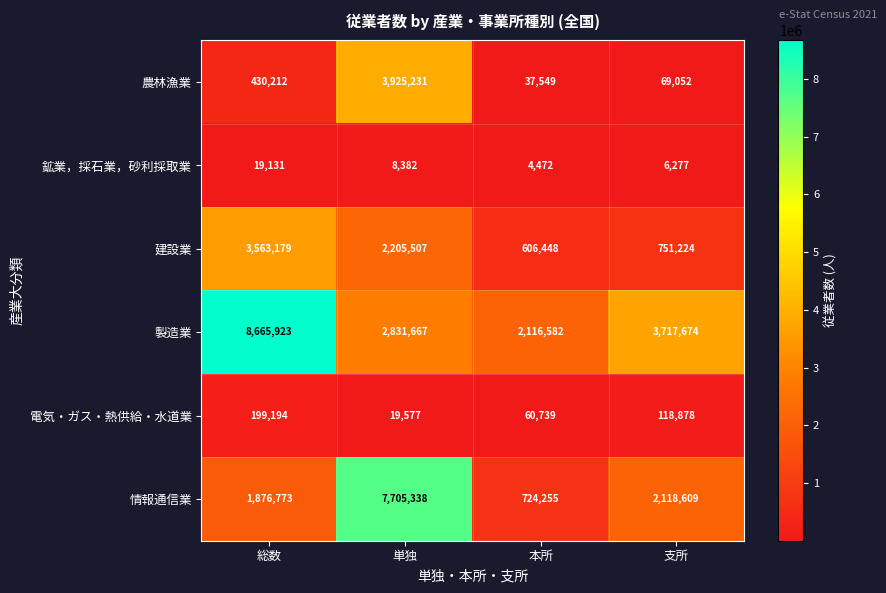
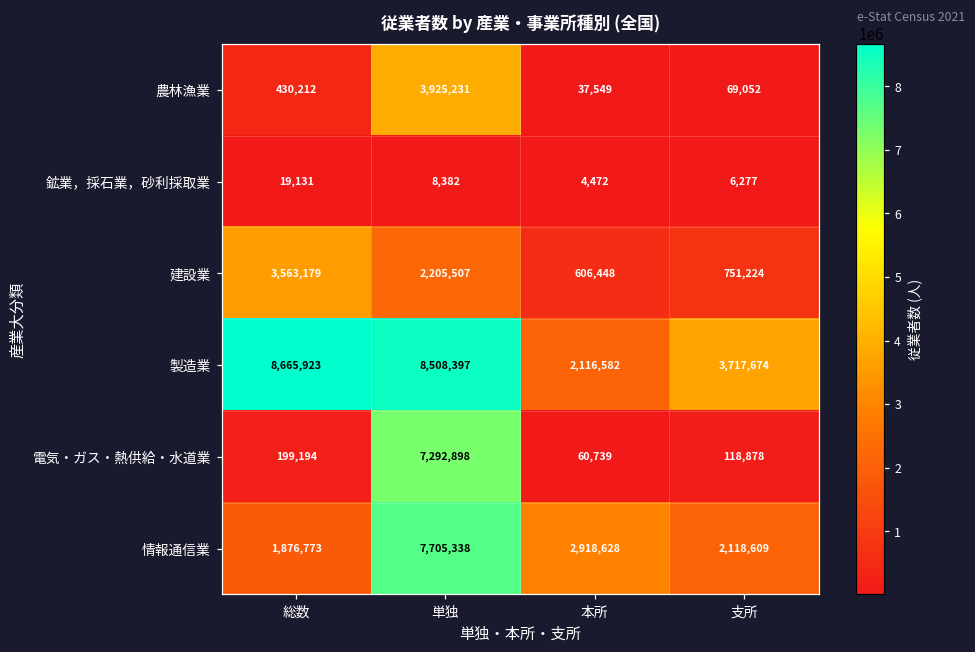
  {
    "農林漁業": {
      "総数": "430,212",
      "単独": "3,925,231",
      "本所": "37,549",
      "支所": "69,052"
    },
    "鉱業，採石業，砂利採取業": {
      "総数": "19,131",
      "単独": "8,382",
      "本所": "4,472",
      "支所": "6,277"
    },
    "建設業": {
      "総数": "3,563,179",
      "単独": "2,205,507",
      "本所": "606,448",
      "支所": "751,224"
    },
    "製造業": {
      "総数": "8,665,923",
-     "単独": "2,831,667",
+     "単独": "8,508,397",
      "本所": "2,116,582",
      "支所": "3,717,674"
    },
    "電気・ガス・熱供給・水道業": {
      "総数": "199,194",
-     "単独": "19,577",
+     "単独": "7,292,898",
      "本所": "60,739",
      "支所": "118,878"
    },
    "情報通信業": {
      "総数": "1,876,773",
      "単独": "7,705,338",
-     "本所": "724,255",
+     "本所": "2,918,628",
      "支所": "2,118,609"
    }
  }
